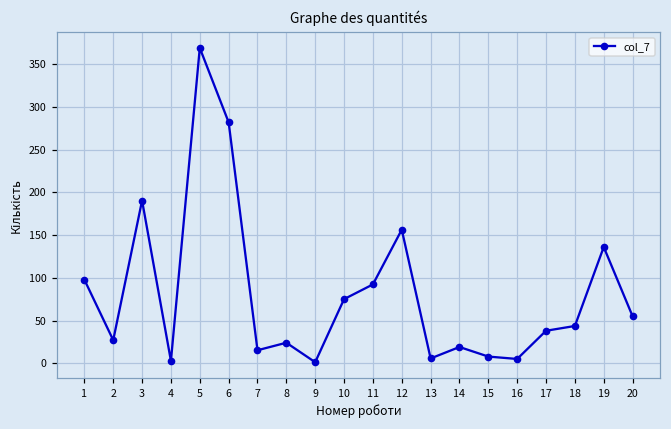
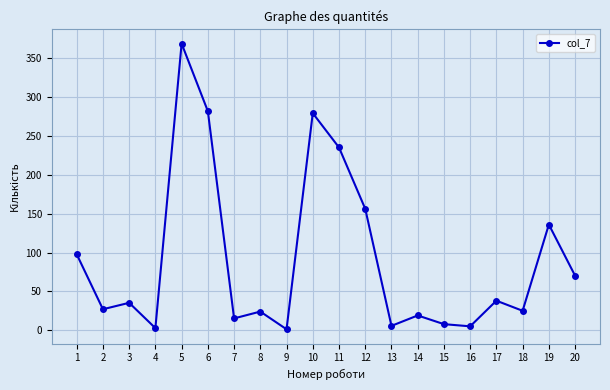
  {
    "1": 100,
    "2": 30,
-   "3": 190,
+   "3": 40,
    "4": 0,
    "5": 370,
    "6": 280,
    "7": 20,
    "8": 20,
    "9": 0,
-   "10": 80,
-   "11": 90,
+   "10": 280,
+   "11": 240,
    "12": 160,
    "13": 10,
    "14": 20,
    "15": 10,
    "16": 10,
    "17": 40,
-   "18": 40,
+   "18": 30,
    "19": 140,
-   "20": 60
+   "20": 70
  }
